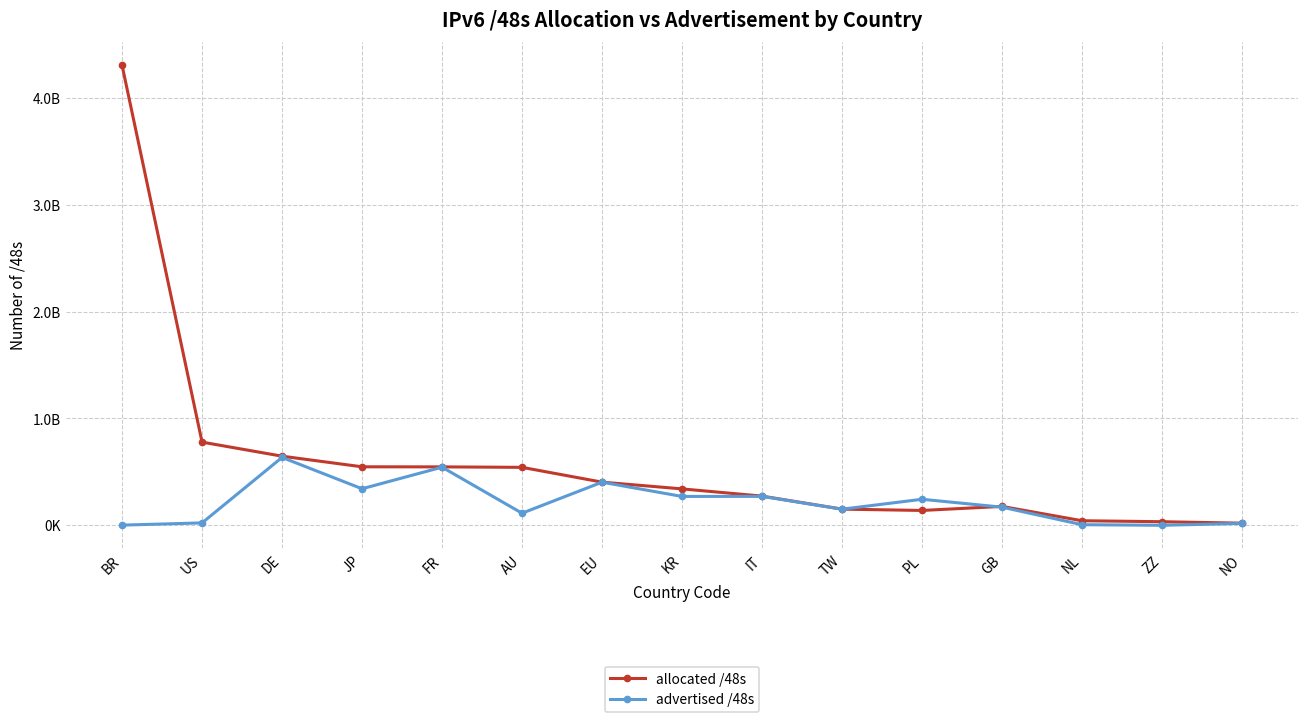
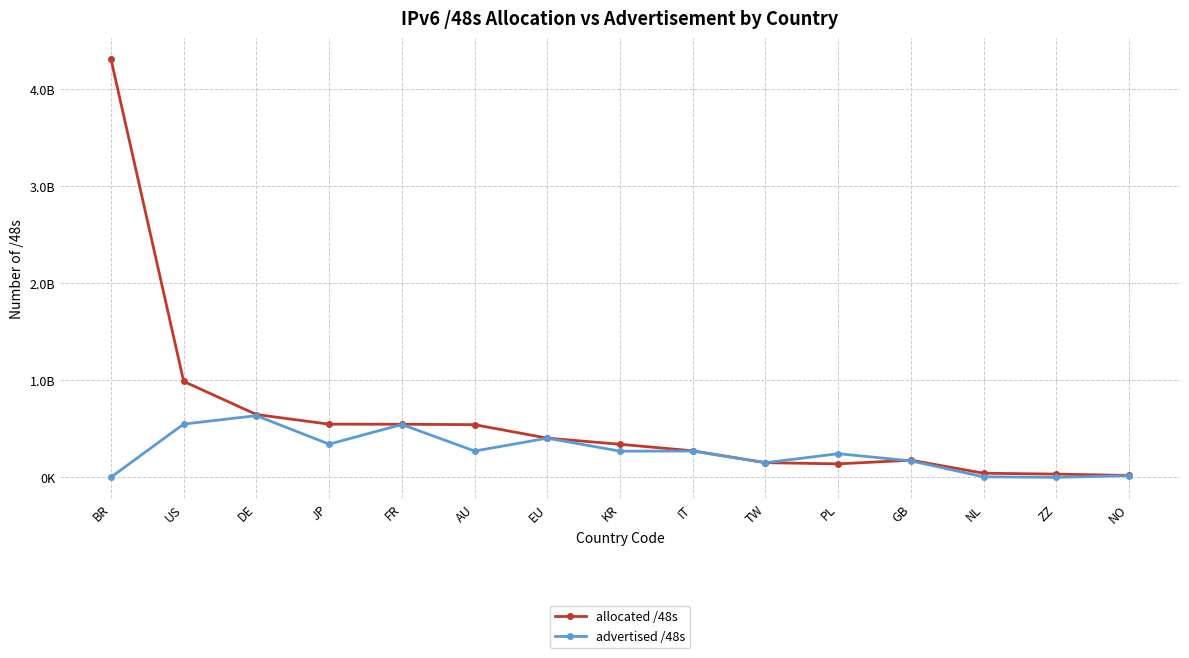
  {
    "allocated /48s": {
      "BR": 4300000000,
-     "US": 800000000,
+     "US": 1000000000,
      "JP": 500000000,
      "AU": 500000000,
      "KR": 300000000,
      "PL": 100000000,
      "NL": 0,
      "ZZ": 0
    },
    "advertised /48s": {
      "BR": 0,
-     "US": 0,
+     "US": 500000000,
      "JP": 300000000,
-     "AU": 100000000,
+     "AU": 300000000,
      "KR": 300000000,
      "PL": 200000000,
      "NL": 0,
      "ZZ": 0
    }
  }
